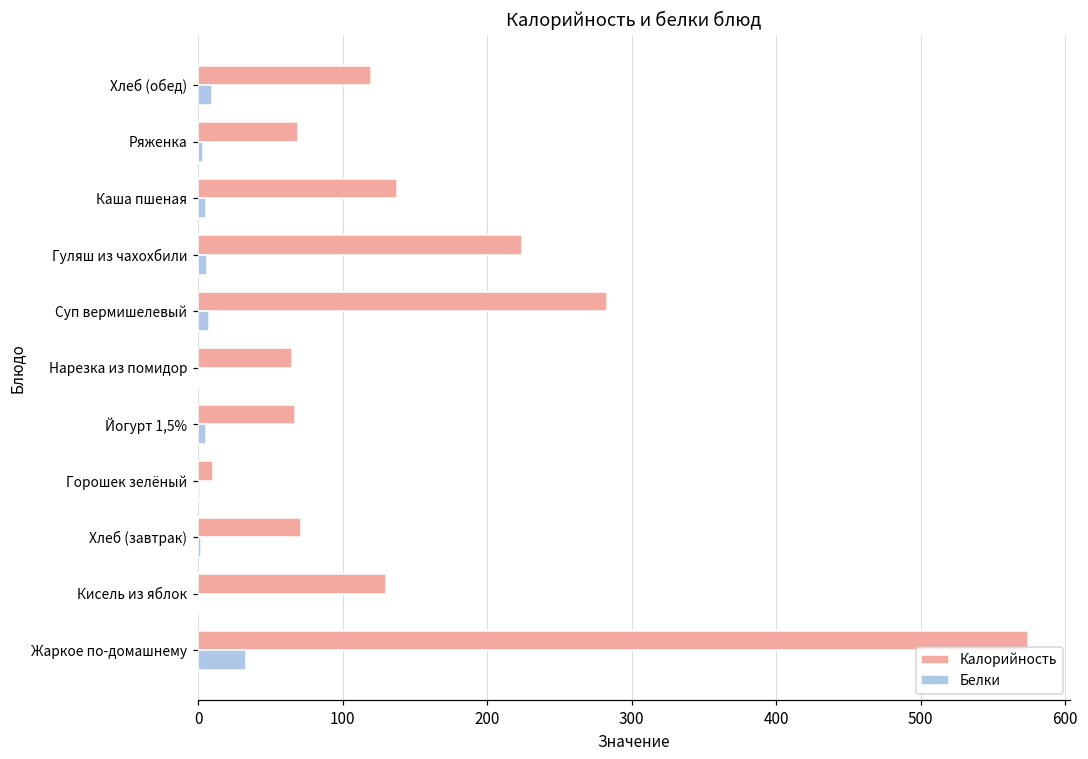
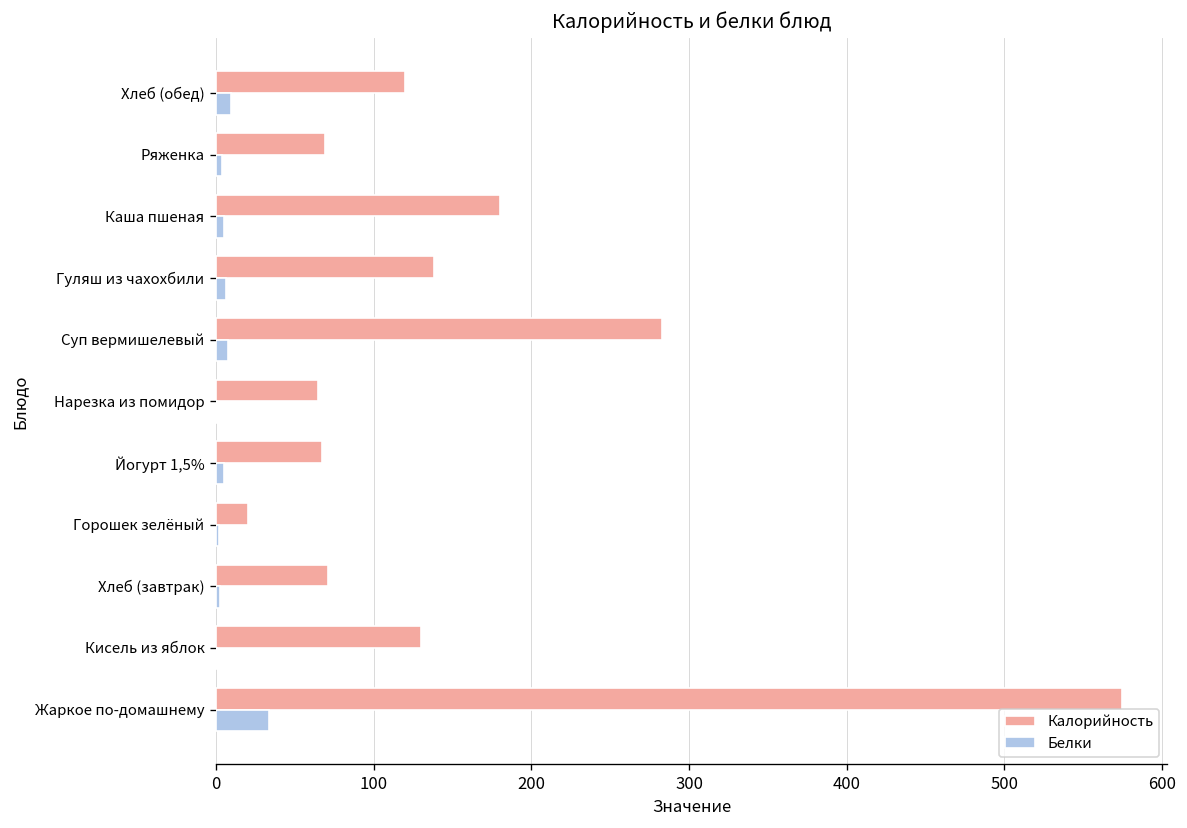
  {
    "Калорийность": {
      "Хлеб (обед)": 120,
      "Ряженка": 69,
-     "Каша пшеная": 138,
-     "Гуляш из чахохбили": 224,
+     "Каша пшеная": 180,
+     "Гуляш из чахохбили": 138,
      "Суп вермишелевый": 283,
      "Нарезка из помидор": 65,
      "Йогурт 1,5%": 67,
-     "Горошек зелёный": 11,
+     "Горошек зелёный": 20,
      "Хлеб (завтрак)": 71,
      "Кисель из яблок": 130,
      "Жаркое по-домашнему": 574
    },
    "Белки": {
      "Хлеб (обед)": 10,
      "Ряженка": 4,
      "Каша пшеная": 5,
      "Гуляш из чахохбили": 6,
      "Суп вермишелевый": 7,
      "Йогурт 1,5%": 5,
      "Хлеб (завтрак)": 2,
      "Жаркое по-домашнему": 33
    }
  }
